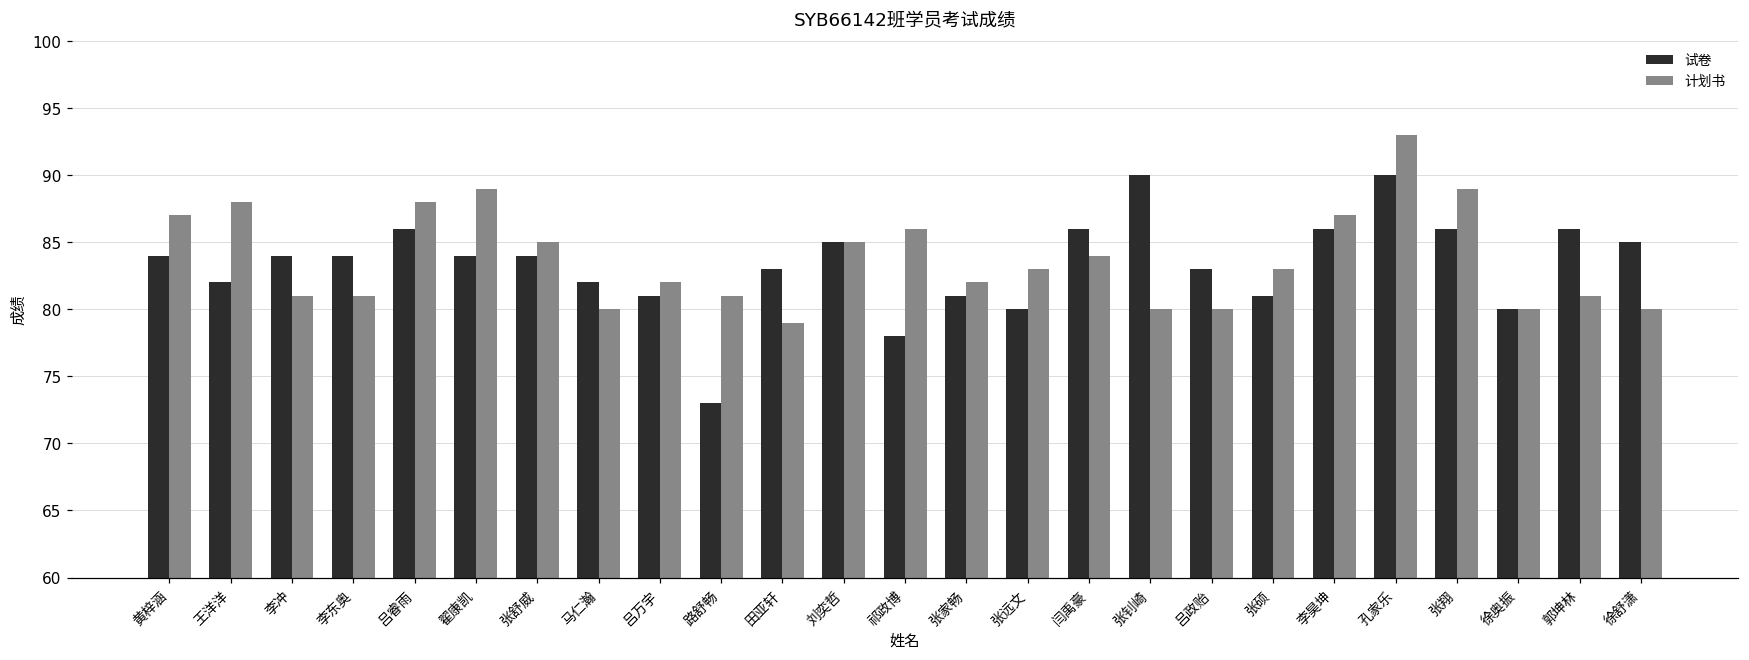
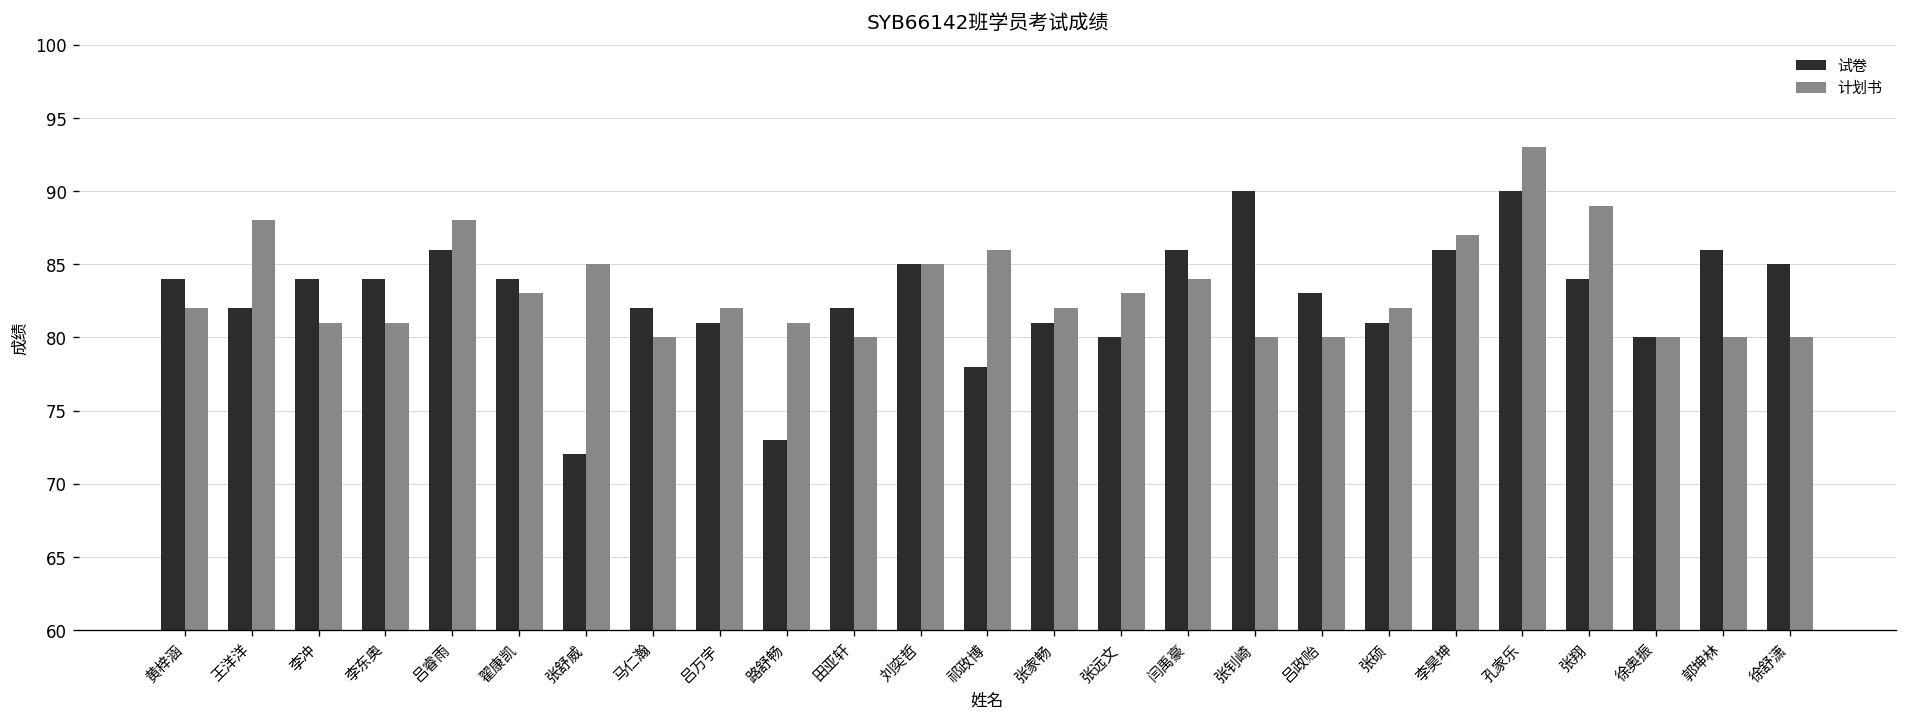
  {
    "试卷": {
      "黄梓涵": 84,
      "王洋洋": 82,
      "李冲": 84,
      "李东奥": 84,
      "吕睿雨": 86,
      "翟康凯": 84,
-     "张舒威": 84,
+     "张舒威": 72,
      "马仁瀚": 82,
      "吕万宇": 81,
      "路舒畅": 73,
-     "田亚轩": 83,
+     "田亚轩": 82,
      "刘奕哲": 85,
      "祁政博": 78,
      "张家畅": 81,
      "张远文": 80,
      "闫禹豪": 86,
      "张钊崎": 90,
      "吕政贻": 83,
      "张硕": 81,
      "李昊坤": 86,
      "孔家乐": 90,
-     "张翔": 86,
+     "张翔": 84,
      "徐奥振": 80,
      "郭坤林": 86,
      "徐舒潇": 85
    },
    "计划书": {
-     "黄梓涵": 87,
+     "黄梓涵": 82,
      "王洋洋": 88,
      "李冲": 81,
      "李东奥": 81,
      "吕睿雨": 88,
-     "翟康凯": 89,
+     "翟康凯": 83,
      "张舒威": 85,
      "马仁瀚": 80,
      "吕万宇": 82,
      "路舒畅": 81,
-     "田亚轩": 79,
+     "田亚轩": 80,
      "刘奕哲": 85,
      "祁政博": 86,
      "张家畅": 82,
      "张远文": 83,
      "闫禹豪": 84,
      "张钊崎": 80,
      "吕政贻": 80,
-     "张硕": 83,
+     "张硕": 82,
      "李昊坤": 87,
      "孔家乐": 93,
      "张翔": 89,
      "徐奥振": 80,
-     "郭坤林": 81,
+     "郭坤林": 80,
      "徐舒潇": 80
    }
  }
